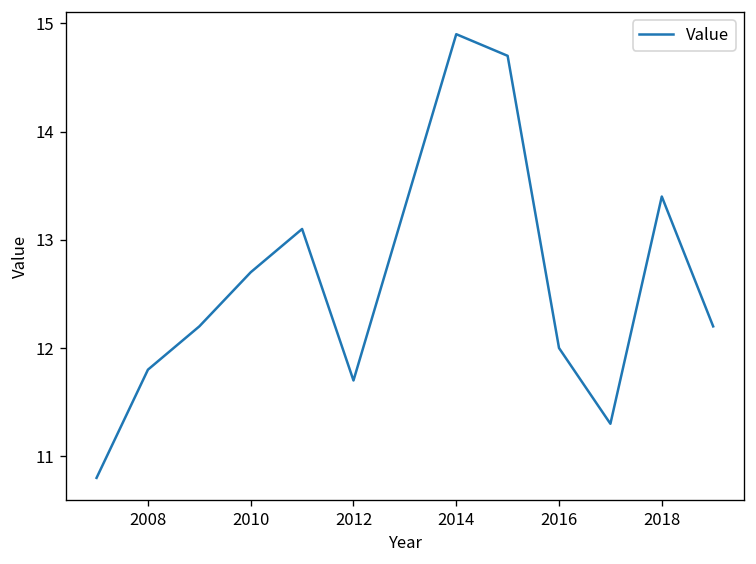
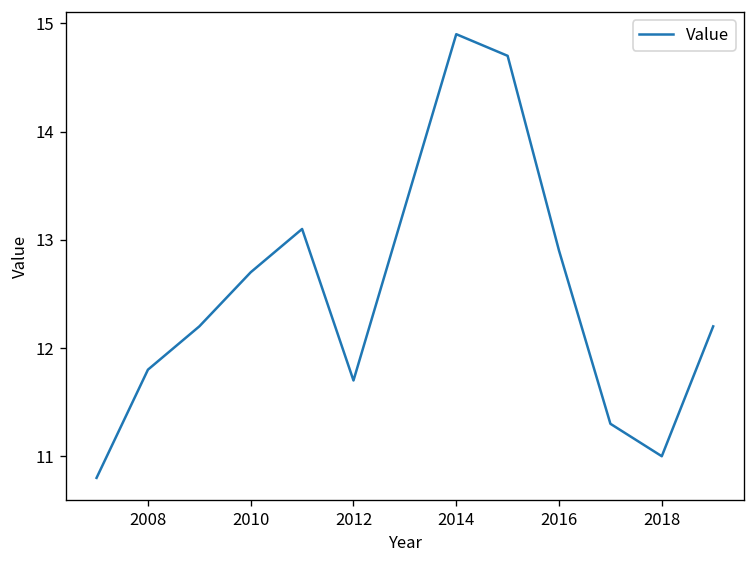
  {
    "2008": 11.8,
    "2010": 12.7,
    "2012": 11.7,
    "2014": 14.9,
-   "2016": 12.0,
-   "2018": 13.4
+   "2016": 12.9,
+   "2018": 11.0
  }
